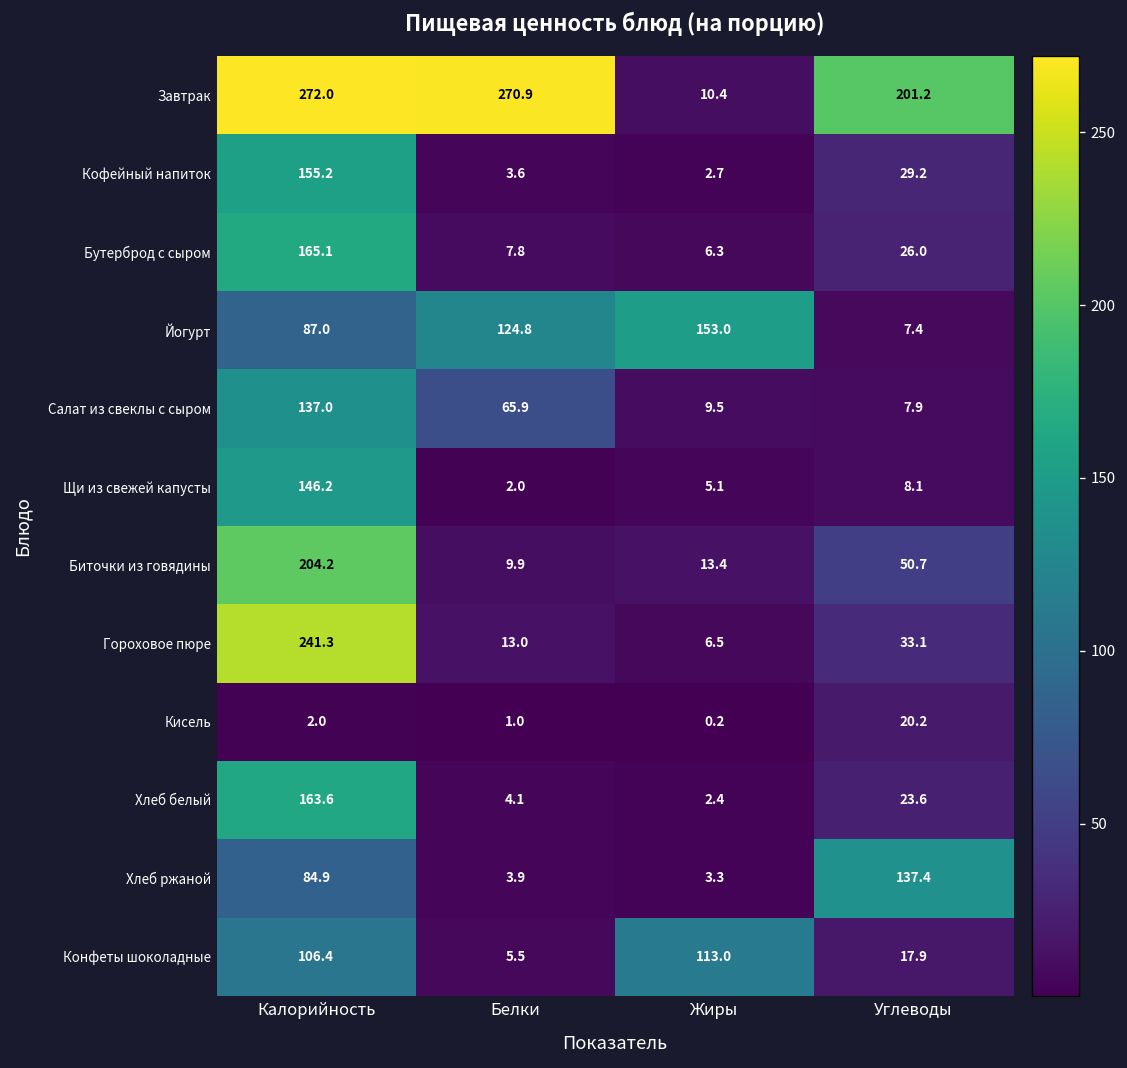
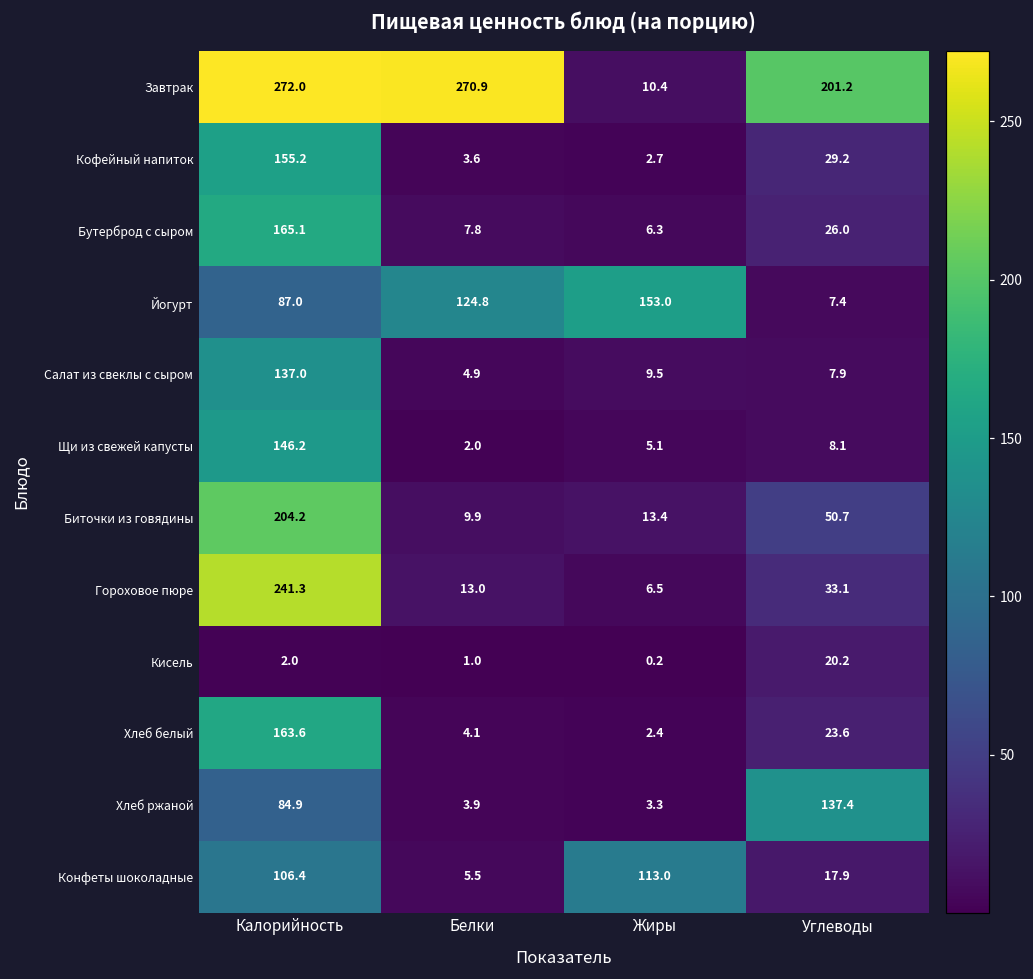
  {
    "Завтрак": {
      "Калорийность": 272.0,
      "Белки": 270.9,
      "Жиры": 10.4,
      "Углеводы": 201.2
    },
    "Кофейный напиток": {
      "Калорийность": 155.2,
      "Белки": 3.6,
      "Жиры": 2.7,
      "Углеводы": 29.2
    },
    "Бутерброд с сыром": {
      "Калорийность": 165.1,
      "Белки": 7.8,
      "Жиры": 6.3,
      "Углеводы": 26.0
    },
    "Йогурт": {
      "Калорийность": 87.0,
      "Белки": 124.8,
      "Жиры": 153.0,
      "Углеводы": 7.4
    },
    "Салат из свеклы с сыром": {
      "Калорийность": 137.0,
-     "Белки": 65.9,
+     "Белки": 4.9,
      "Жиры": 9.5,
      "Углеводы": 7.9
    },
    "Щи из свежей капусты": {
      "Калорийность": 146.2,
      "Белки": 2.0,
      "Жиры": 5.1,
      "Углеводы": 8.1
    },
    "Биточки из говядины": {
      "Калорийность": 204.2,
      "Белки": 9.9,
      "Жиры": 13.4,
      "Углеводы": 50.7
    },
    "Гороховое пюре": {
      "Калорийность": 241.3,
      "Белки": 13.0,
      "Жиры": 6.5,
      "Углеводы": 33.1
    },
    "Кисель": {
      "Калорийность": 2.0,
      "Белки": 1.0,
      "Жиры": 0.2,
      "Углеводы": 20.2
    },
    "Хлеб белый": {
      "Калорийность": 163.6,
      "Белки": 4.1,
      "Жиры": 2.4,
      "Углеводы": 23.6
    },
    "Хлеб ржаной": {
      "Калорийность": 84.9,
      "Белки": 3.9,
      "Жиры": 3.3,
      "Углеводы": 137.4
    },
    "Конфеты шоколадные": {
      "Калорийность": 106.4,
      "Белки": 5.5,
      "Жиры": 113.0,
      "Углеводы": 17.9
    }
  }
